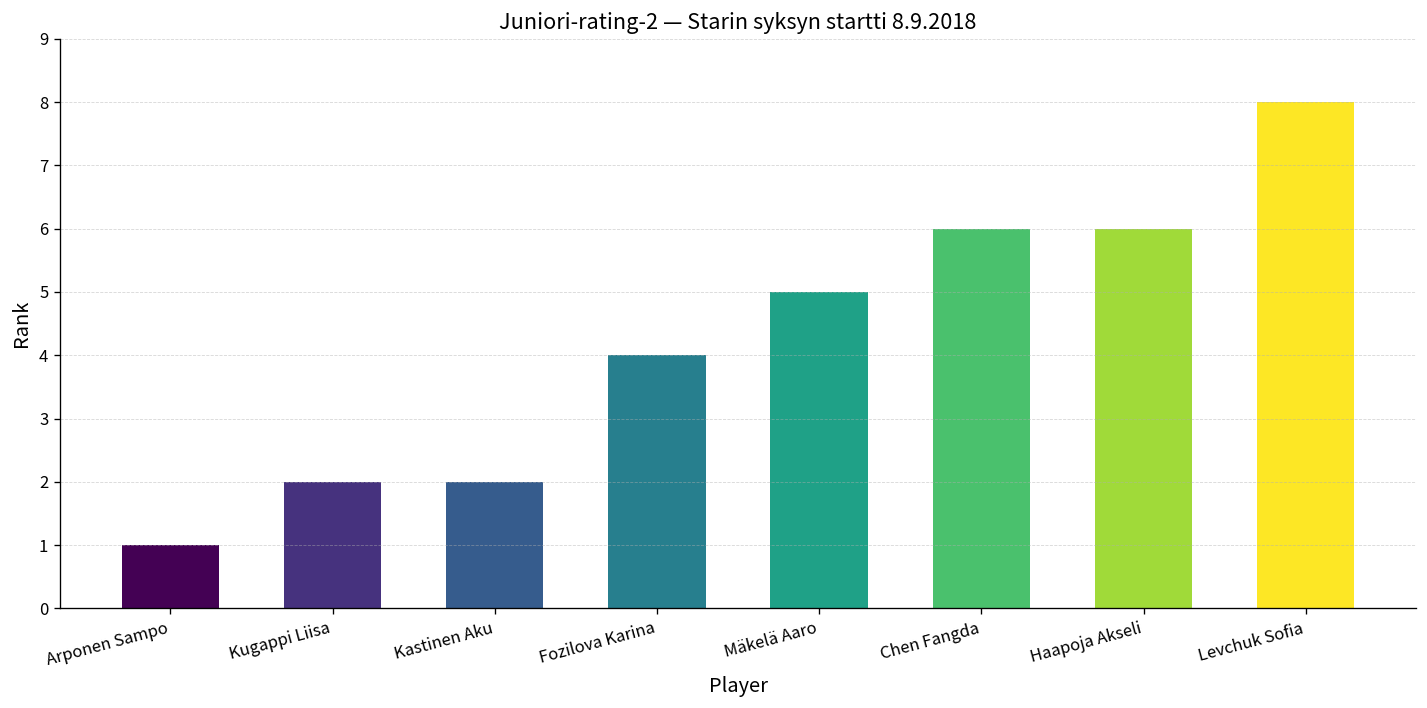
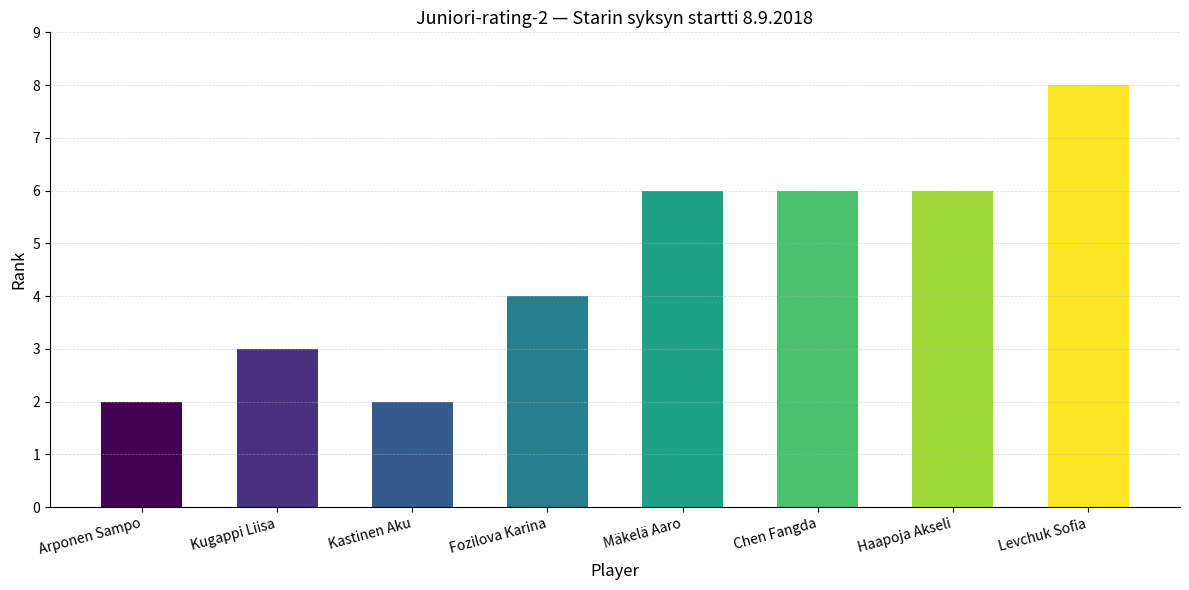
  {
-   "Arponen Sampo": 1,
-   "Kugappi Liisa": 2,
+   "Arponen Sampo": 2,
+   "Kugappi Liisa": 3,
    "Kastinen Aku": 2,
    "Fozilova Karina": 4,
-   "Mäkelä Aaro": 5,
+   "Mäkelä Aaro": 6,
    "Chen Fangda": 6,
    "Haapoja Akseli": 6,
    "Levchuk Sofia": 8
  }
